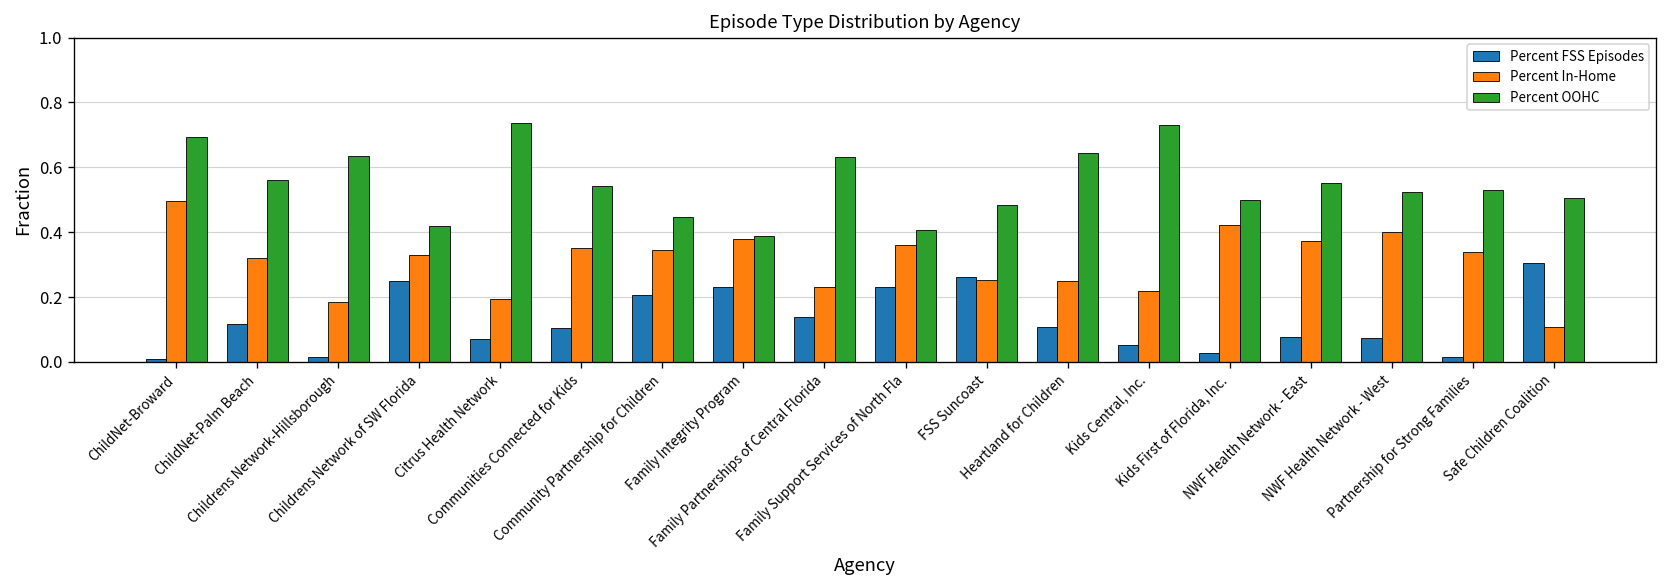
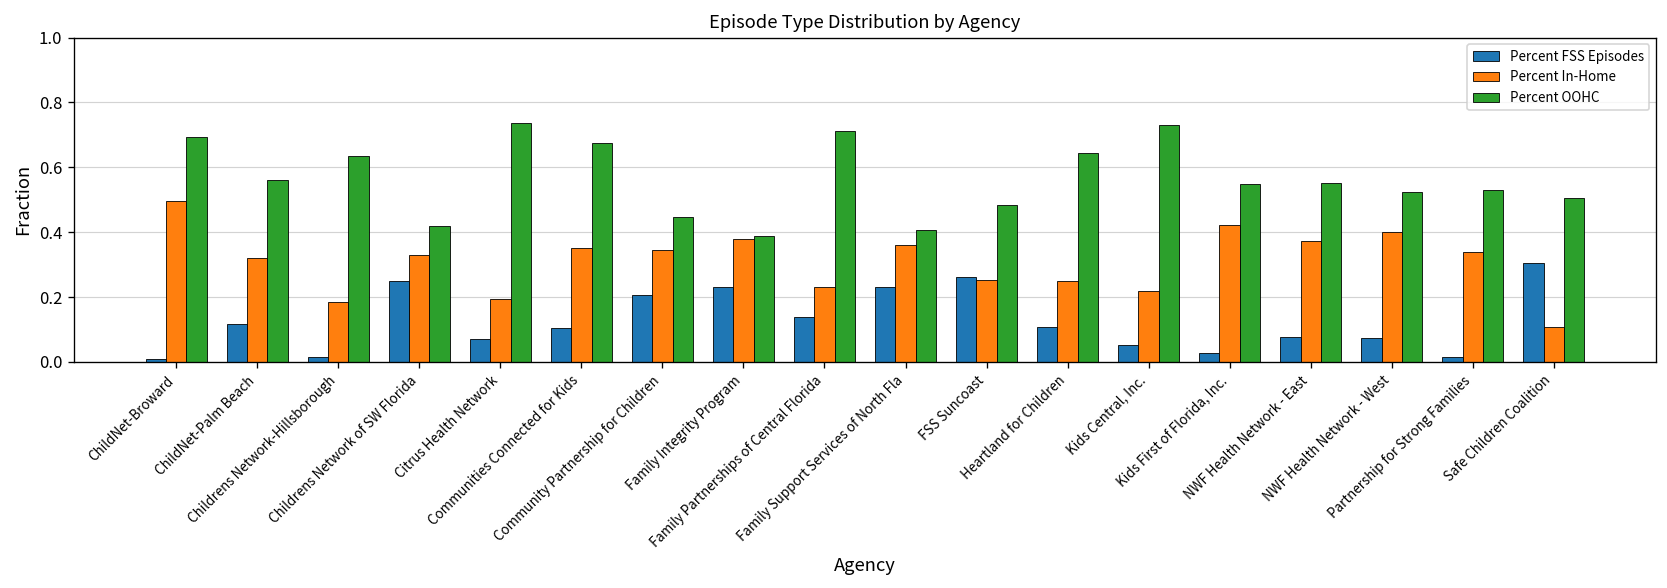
  {
    "Percent FSS Episodes": {
      "ChildNet-Palm Beach": 0.12,
      "Childrens Network-Hillsborough": 0.01,
      "Childrens Network of SW Florida": 0.25,
      "Citrus Health Network": 0.07,
      "Communities Connected for Kids": 0.11,
      "Community Partnership for Children": 0.21,
      "Family Integrity Program": 0.23,
      "Family Partnerships of Central Florida": 0.14,
      "Family Support Services of North Fla": 0.23,
      "FSS Suncoast": 0.26,
      "Heartland for Children": 0.11,
      "Kids Central, Inc.": 0.05,
      "Kids First of Florida, Inc.": 0.03,
      "NWF Health Network - East": 0.08,
      "NWF Health Network - West": 0.07,
      "Partnership for Strong Families": 0.01,
      "Safe Children Coalition": 0.31
    },
    "Percent In-Home": {
      "ChildNet-Broward": 0.50,
      "ChildNet-Palm Beach": 0.32,
      "Childrens Network-Hillsborough": 0.19,
      "Childrens Network of SW Florida": 0.33,
      "Citrus Health Network": 0.19,
      "Communities Connected for Kids": 0.35,
      "Community Partnership for Children": 0.35,
      "Family Integrity Program": 0.38,
      "Family Partnerships of Central Florida": 0.23,
      "Family Support Services of North Fla": 0.36,
      "FSS Suncoast": 0.25,
      "Heartland for Children": 0.25,
      "Kids Central, Inc.": 0.22,
      "Kids First of Florida, Inc.": 0.42,
      "NWF Health Network - East": 0.37,
      "NWF Health Network - West": 0.40,
      "Partnership for Strong Families": 0.34,
      "Safe Children Coalition": 0.11
    },
    "Percent OOHC": {
      "ChildNet-Broward": 0.69,
      "ChildNet-Palm Beach": 0.56,
      "Childrens Network-Hillsborough": 0.63,
      "Childrens Network of SW Florida": 0.42,
      "Citrus Health Network": 0.74,
-     "Communities Connected for Kids": 0.54,
+     "Communities Connected for Kids": 0.67,
      "Community Partnership for Children": 0.45,
      "Family Integrity Program": 0.39,
-     "Family Partnerships of Central Florida": 0.63,
+     "Family Partnerships of Central Florida": 0.71,
      "Family Support Services of North Fla": 0.41,
      "FSS Suncoast": 0.48,
      "Heartland for Children": 0.65,
      "Kids Central, Inc.": 0.73,
-     "Kids First of Florida, Inc.": 0.50,
+     "Kids First of Florida, Inc.": 0.55,
      "NWF Health Network - East": 0.55,
      "NWF Health Network - West": 0.52,
      "Partnership for Strong Families": 0.53,
      "Safe Children Coalition": 0.51
    }
  }
